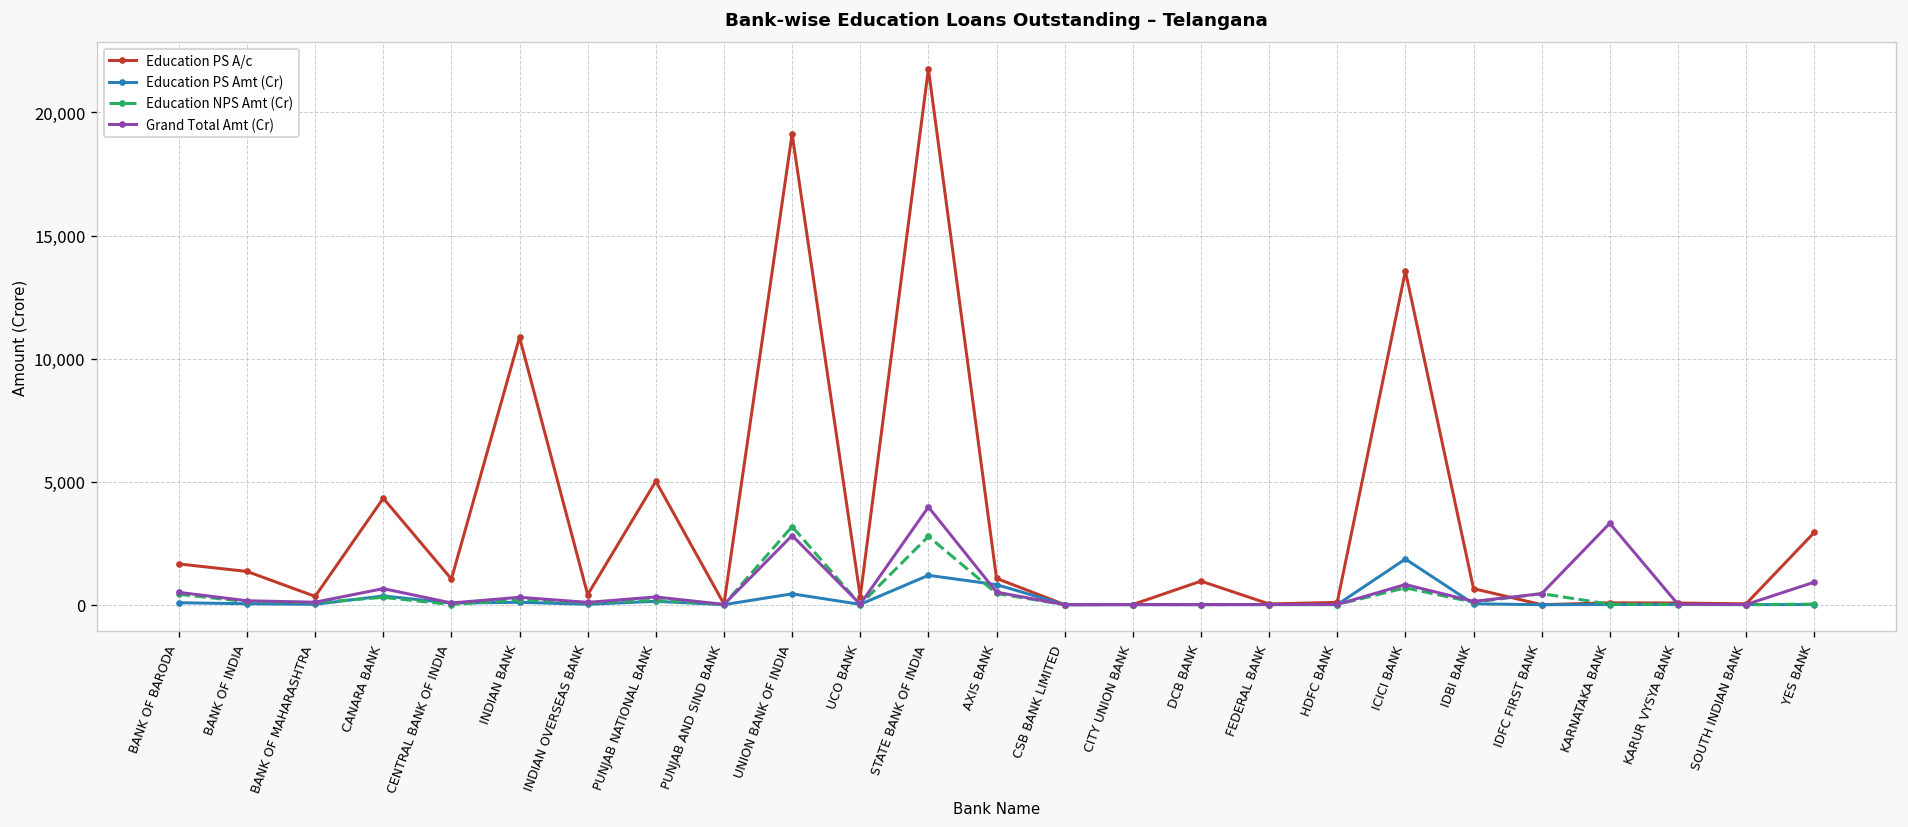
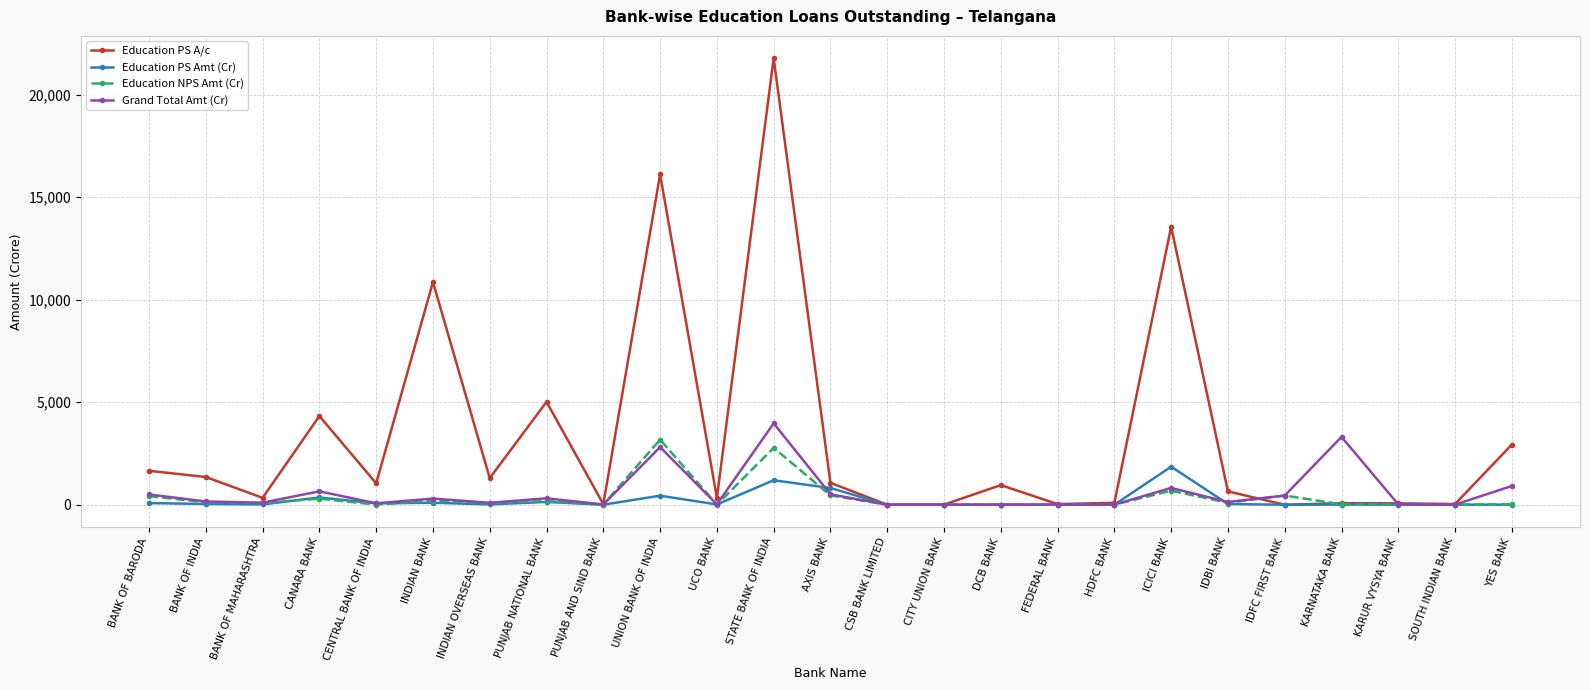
  {
    "Education PS A/c": {
      "BANK OF BARODA": "1,700",
      "BANK OF INDIA": "1,400",
      "BANK OF MAHARASHTRA": "300",
      "CANARA BANK": "4,300",
      "CENTRAL BANK OF INDIA": "1,000",
      "INDIAN BANK": "10,900",
-     "INDIAN OVERSEAS BANK": "400",
+     "INDIAN OVERSEAS BANK": "1,300",
      "PUNJAB NATIONAL BANK": "5,000",
-     "UNION BANK OF INDIA": "19,100",
+     "UNION BANK OF INDIA": "16,100",
      "UCO BANK": "300",
      "STATE BANK OF INDIA": "21,800",
      "AXIS BANK": "1,100",
      "DCB BANK": "1,000",
      "ICICI BANK": "13,600",
      "IDBI BANK": "700",
      "YES BANK": "2,900"
    },
    "Education PS Amt (Cr)": {
      "BANK OF BARODA": "100",
      "UNION BANK OF INDIA": "400",
      "STATE BANK OF INDIA": "1,200",
      "AXIS BANK": "800",
      "ICICI BANK": "1,900"
    },
    "Education NPS Amt (Cr)": {
      "UNION BANK OF INDIA": "3,200",
      "STATE BANK OF INDIA": "2,800",
      "ICICI BANK": "700"
    },
    "Grand Total Amt (Cr)": {
      "CANARA BANK": "700",
      "PUNJAB NATIONAL BANK": "300",
      "UNION BANK OF INDIA": "2,800",
      "STATE BANK OF INDIA": "4,000",
      "ICICI BANK": "800",
      "KARNATAKA BANK": "3,300",
      "YES BANK": "900"
    }
  }
